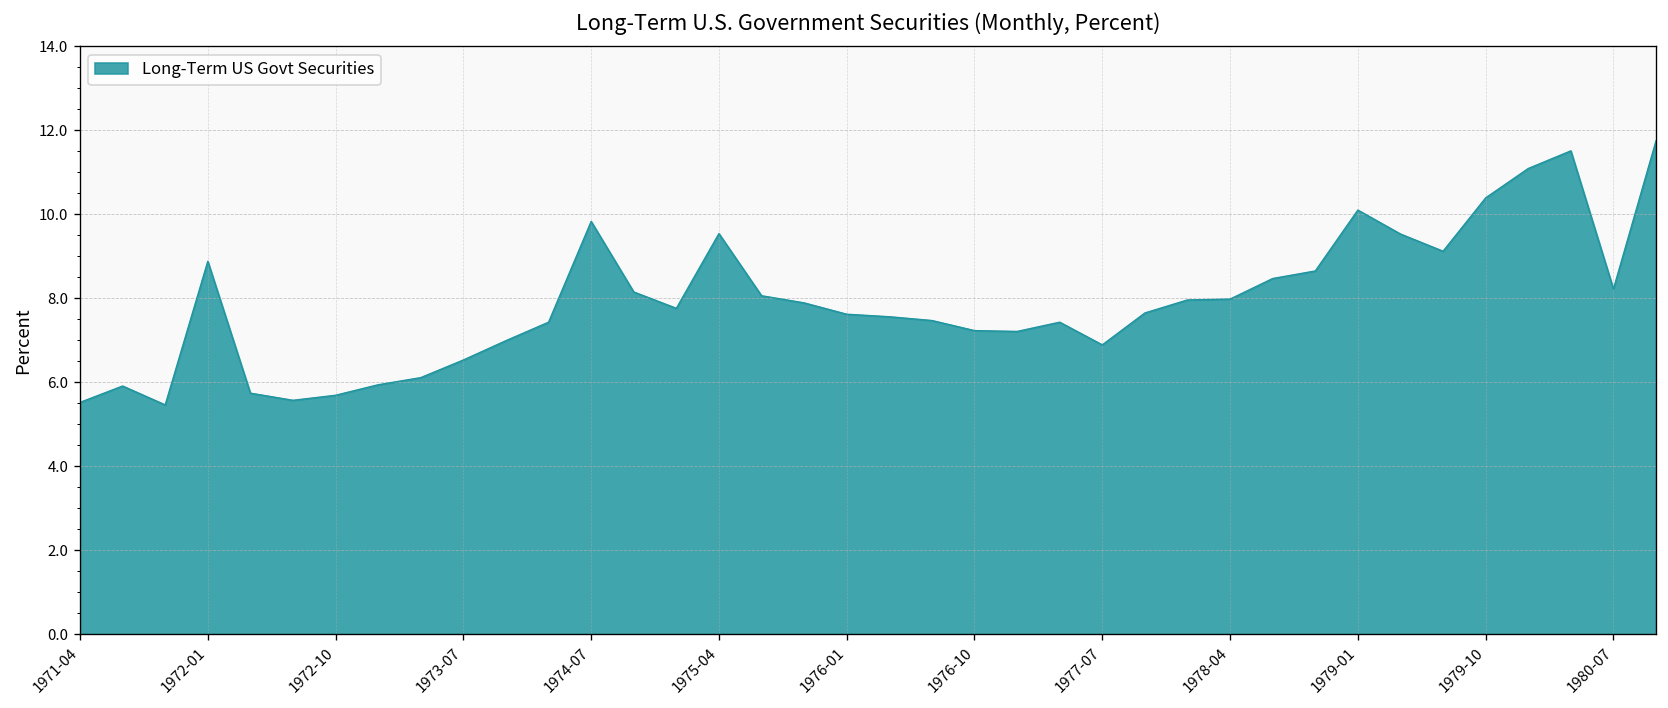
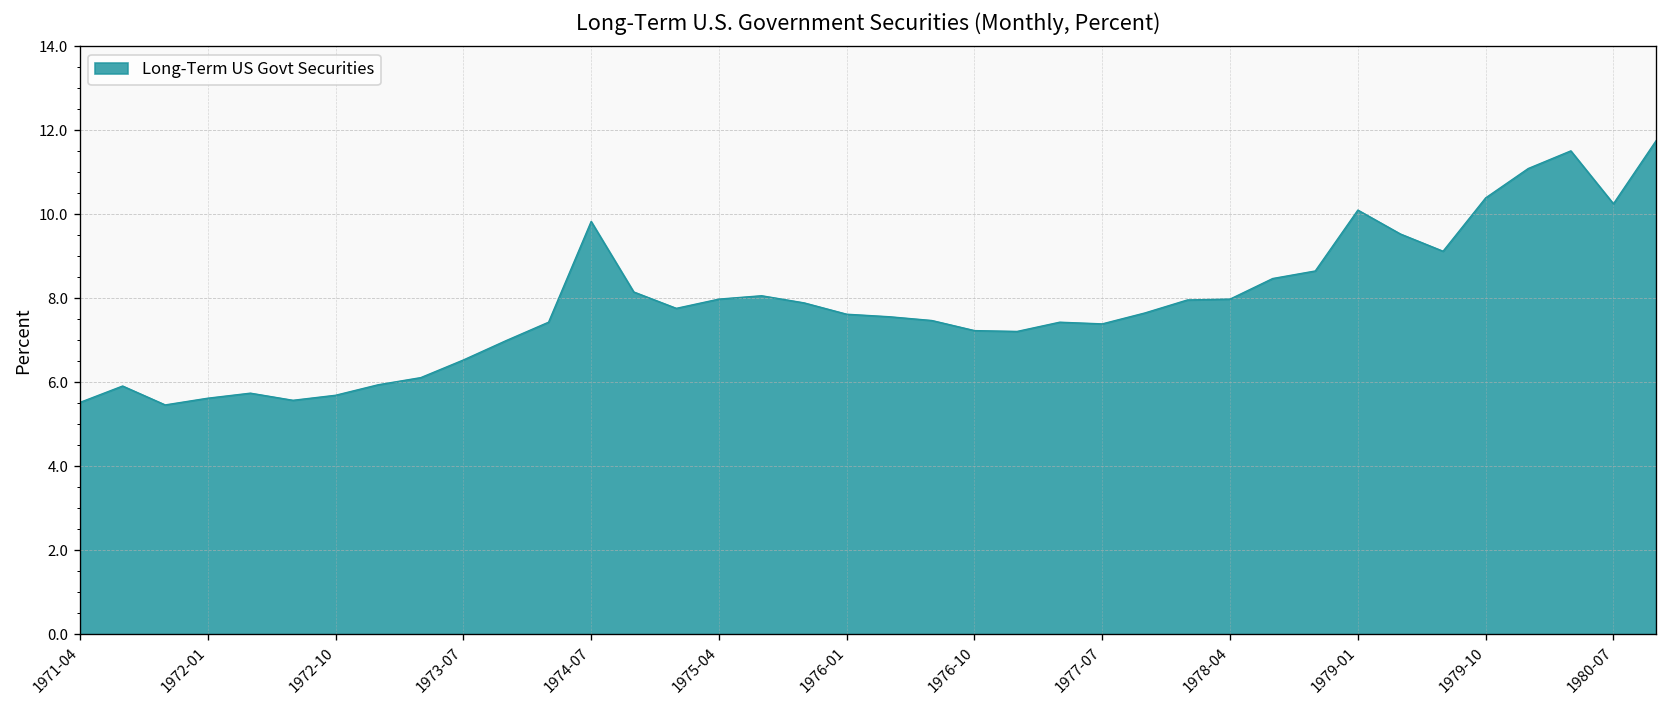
  {
    "1971-04": 5.5,
-   "1972-01": 8.9,
+   "1972-01": 5.6,
    "1972-10": 5.7,
    "1973-07": 6.5,
    "1974-07": 9.8,
-   "1975-04": 9.5,
+   "1975-04": 8.0,
    "1976-01": 7.6,
    "1976-10": 7.2,
-   "1977-07": 6.9,
+   "1977-07": 7.4,
    "1978-04": 8.0,
    "1979-01": 10.1,
    "1979-10": 10.4,
-   "1980-07": 8.2
+   "1980-07": 10.3
  }
